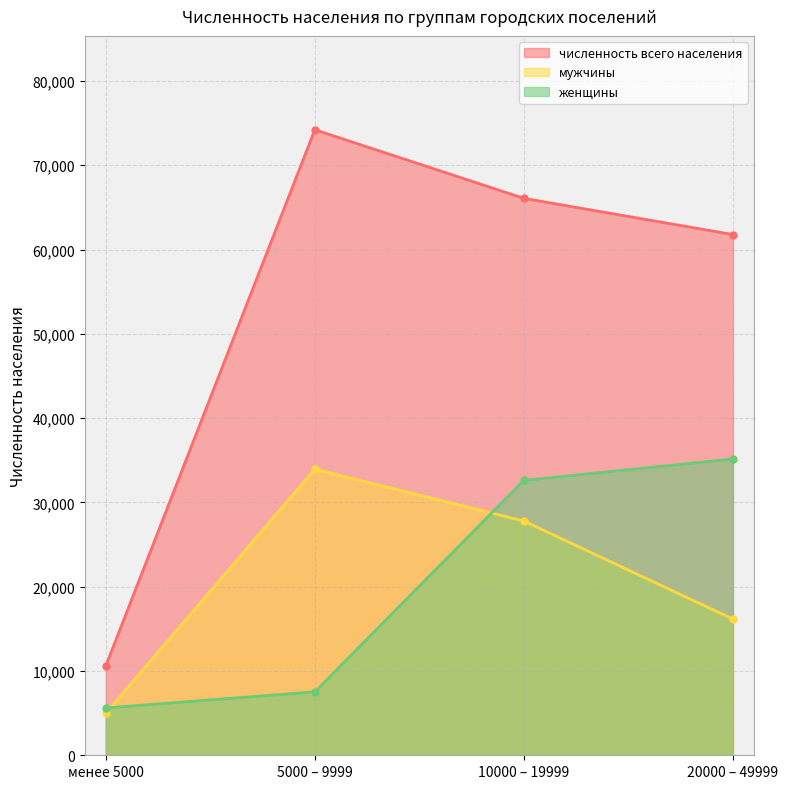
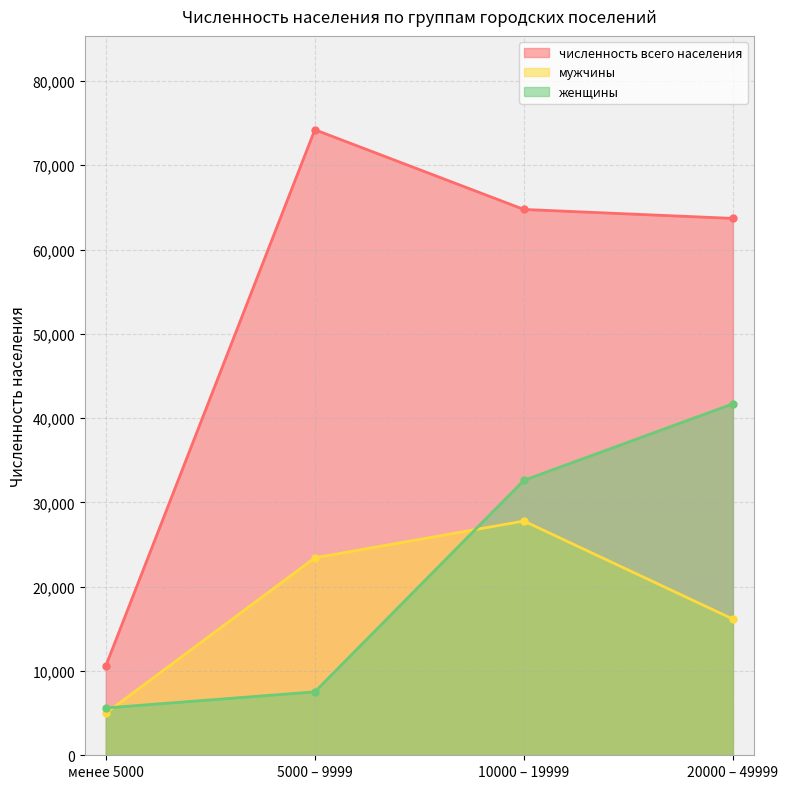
  {
    "численность всего населения": {
      "менее 5000": "11,000",
      "5000 – 9999": "74,000",
-     "10000 – 19999": "66,000",
-     "20000 – 49999": "62,000"
+     "10000 – 19999": "65,000",
+     "20000 – 49999": "64,000"
    },
    "мужчины": {
      "менее 5000": "5,000",
-     "5000 – 9999": "34,000",
+     "5000 – 9999": "23,000",
      "10000 – 19999": "28,000",
      "20000 – 49999": "16,000"
    },
    "женщины": {
      "менее 5000": "6,000",
      "5000 – 9999": "8,000",
      "10000 – 19999": "33,000",
-     "20000 – 49999": "35,000"
+     "20000 – 49999": "42,000"
    }
  }
